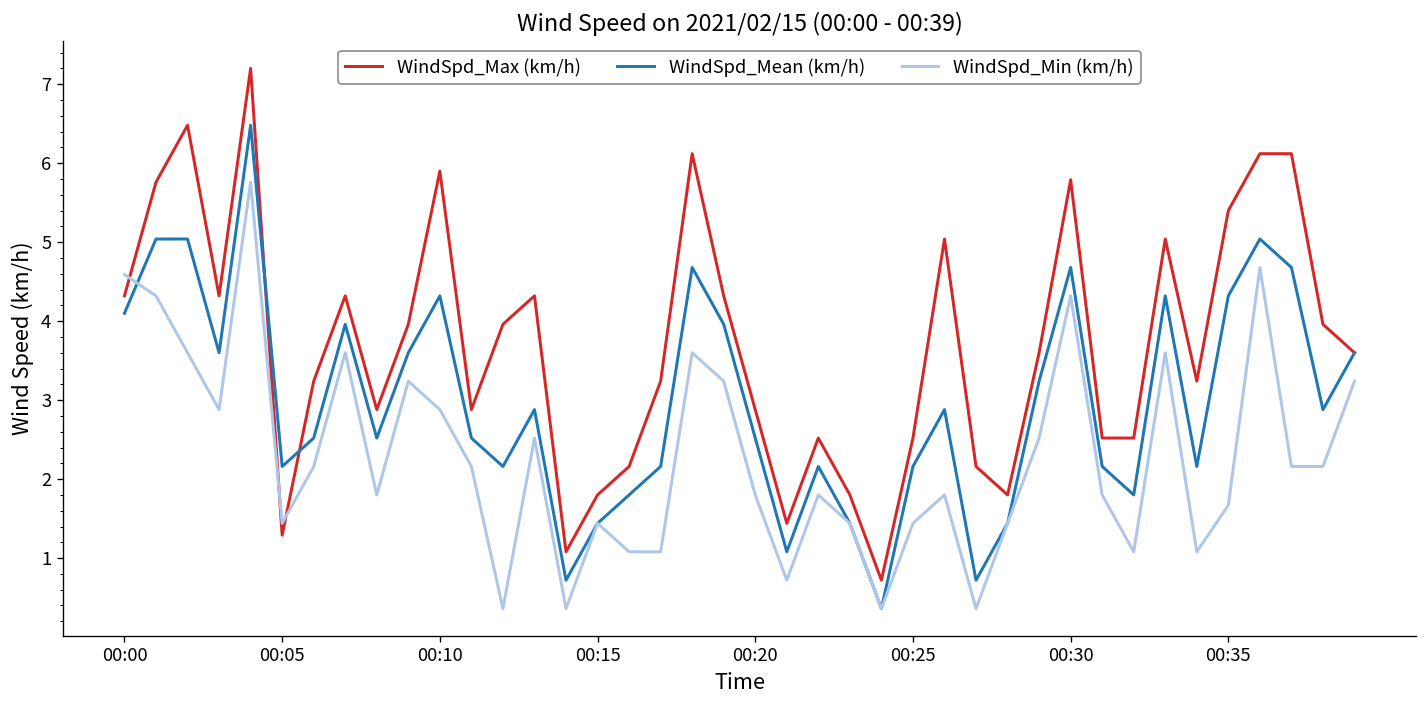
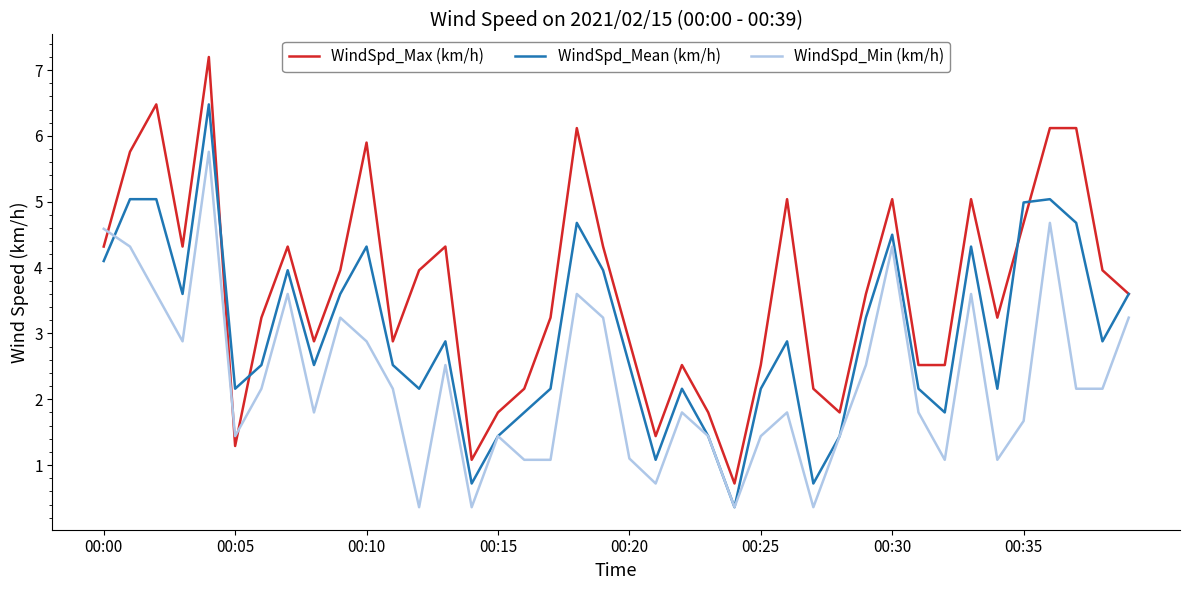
  {
    "WindSpd_Max (km/h)": {
      "00:00": 4.3,
      "00:05": 1.3,
      "00:10": 5.9,
      "00:15": 1.8,
      "00:20": 2.9,
      "00:25": 2.5,
-     "00:30": 5.8,
-     "00:35": 5.4
+     "00:30": 5.0,
+     "00:35": 4.7
    },
    "WindSpd_Mean (km/h)": {
      "00:00": 4.1,
      "00:05": 2.2,
      "00:10": 4.3,
      "00:20": 2.5,
      "00:25": 2.2,
-     "00:30": 4.7,
-     "00:35": 4.3
+     "00:30": 4.5,
+     "00:35": 5.0
    },
    "WindSpd_Min (km/h)": {
      "00:00": 4.6,
      "00:05": 1.4,
      "00:10": 2.9,
-     "00:20": 1.8,
+     "00:20": 1.1,
      "00:25": 1.4,
      "00:30": 4.3,
      "00:35": 1.7
    }
  }
